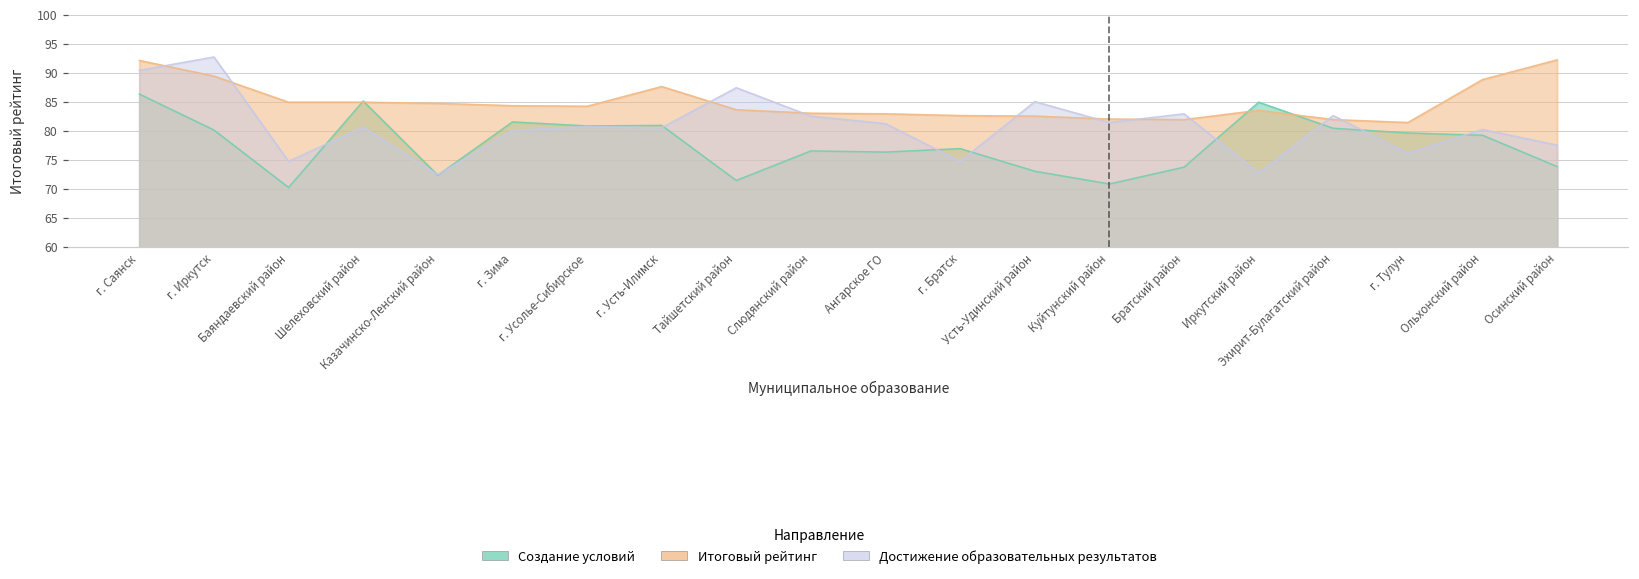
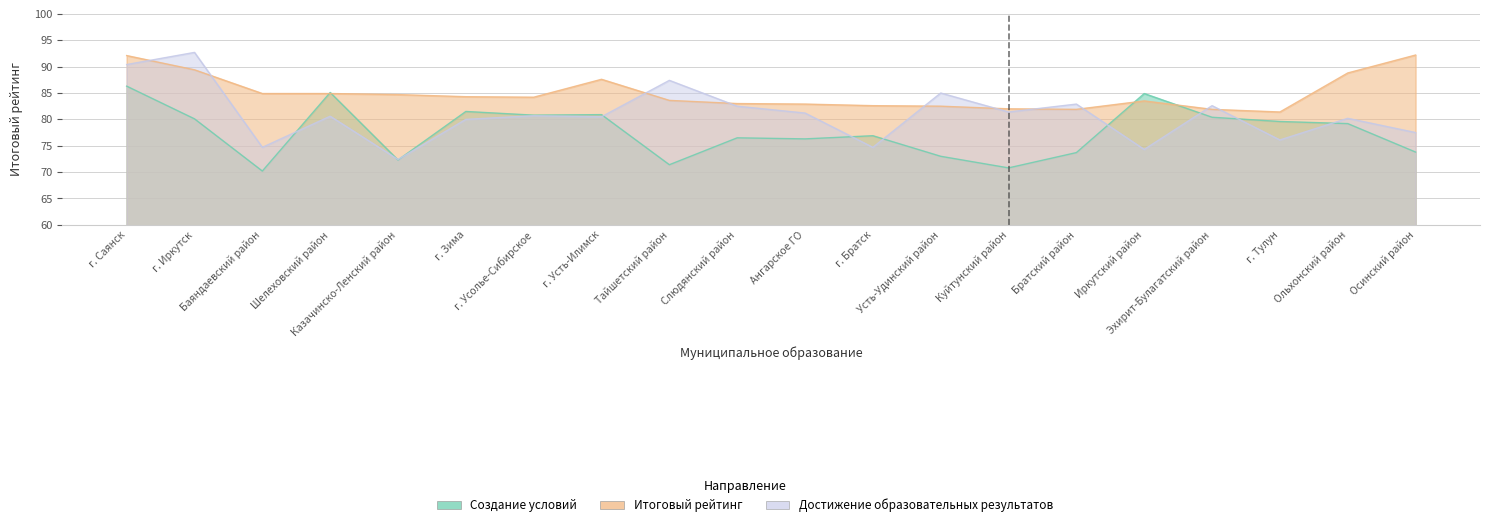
  {
    "Создание условий": {
      "г. Саянск": 86,
      "г. Иркутск": 80,
      "Баяндаевский район": 70,
      "г. Зима": 82,
      "Тайшетский район": 71,
      "Слюдянский район": 77,
      "Ангарское ГО": 76,
      "г. Братск": 77,
      "Усть-Удинский район": 73,
      "Куйтунский район": 71,
      "Братский район": 74,
      "Иркутский район": 85,
      "Эхирит-Булагатский район": 80,
      "г. Тулун": 80,
      "Ольхонский район": 79,
      "Осинский район": 74
    },
    "Итоговый рейтинг": {
      "г. Саянск": 92,
      "г. Иркутск": 89,
      "Баяндаевский район": 85,
      "Казачинско-Ленский район": 85,
      "г. Зима": 84,
      "г. Усолье-Сибирское": 84,
      "г. Усть-Илимск": 88,
      "Тайшетский район": 84,
      "Слюдянский район": 83,
      "Ангарское ГО": 83,
      "г. Братск": 83,
      "Усть-Удинский район": 83,
      "Куйтунский район": 82,
      "Братский район": 82,
      "Иркутский район": 84,
      "Эхирит-Булагатский район": 82,
      "г. Тулун": 81,
      "Ольхонский район": 89,
      "Осинский район": 92
    },
    "Достижение образовательных результатов": {
      "г. Саянск": 90,
      "г. Иркутск": 93,
      "Баяндаевский район": 75,
      "Шелеховский район": 81,
      "г. Зима": 80,
      "Тайшетский район": 87,
      "Слюдянский район": 83,
      "Ангарское ГО": 81,
      "г. Братск": 75,
      "Усть-Удинский район": 85,
      "Куйтунский район": 81,
      "Братский район": 83,
-     "Иркутский район": 73,
+     "Иркутский район": 74,
      "Эхирит-Булагатский район": 83,
      "г. Тулун": 76,
      "Ольхонский район": 80,
      "Осинский район": 78
    }
  }
